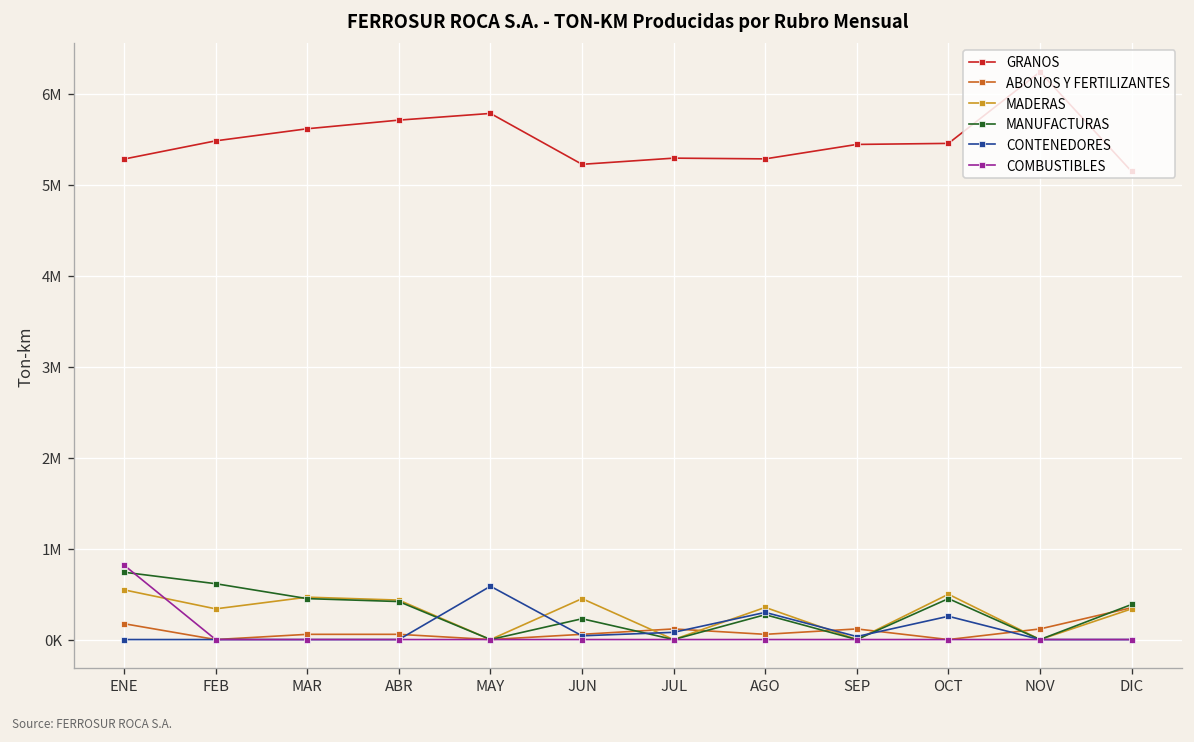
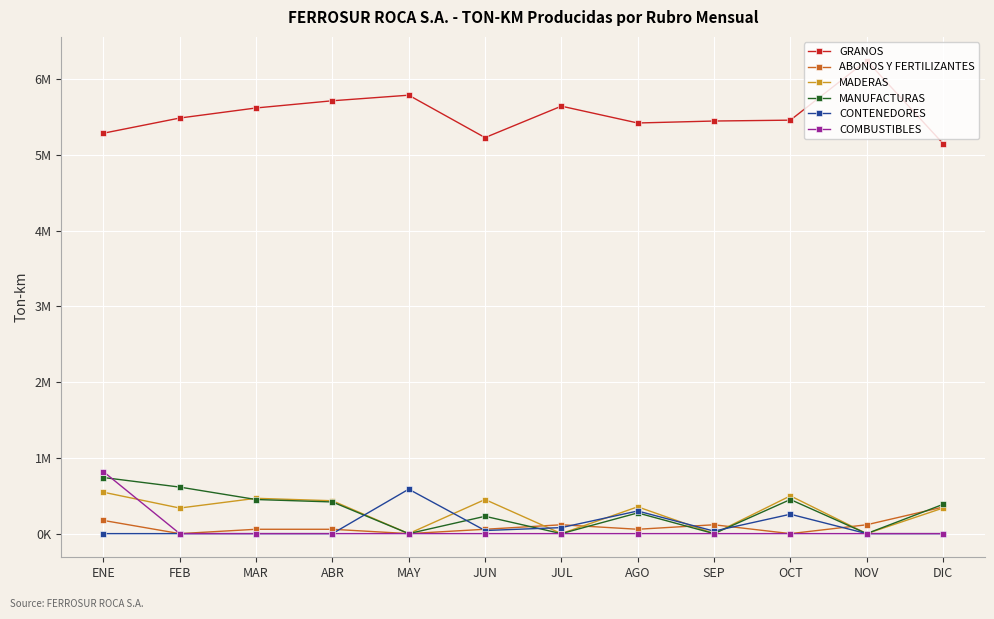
  {
    "GRANOS": {
      "ENE": 5300000,
      "FEB": 5500000,
      "MAR": 5600000,
      "ABR": 5700000,
      "MAY": 5800000,
      "JUN": 5200000,
-     "JUL": 5300000,
-     "AGO": 5300000,
+     "JUL": 5600000,
+     "AGO": 5400000,
      "SEP": 5400000,
      "OCT": 5500000,
      "DIC": 5100000
    },
    "MANUFACTURAS": {
      "ENE": 700000,
      "FEB": 600000,
      "JUN": 200000,
      "OCT": 500000,
      "DIC": 400000
    },
    "CONTENEDORES": {
      "ENE": 0,
      "MAY": 600000,
      "JUL": 100000,
      "OCT": 300000
    },
    "COMBUSTIBLES": {
      "ENE": 800000,
      "JUN": 0,
      "AGO": 0
    }
  }
